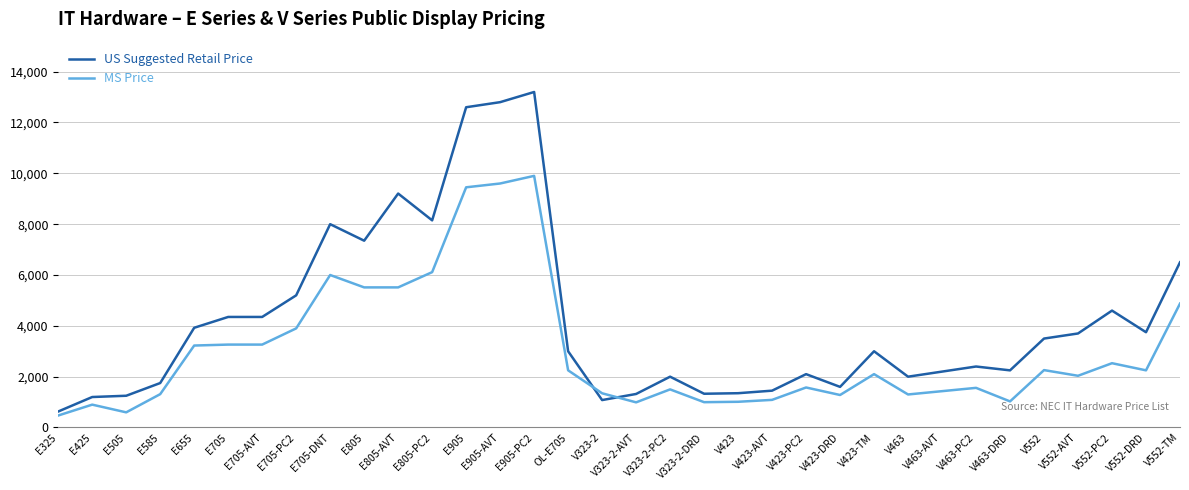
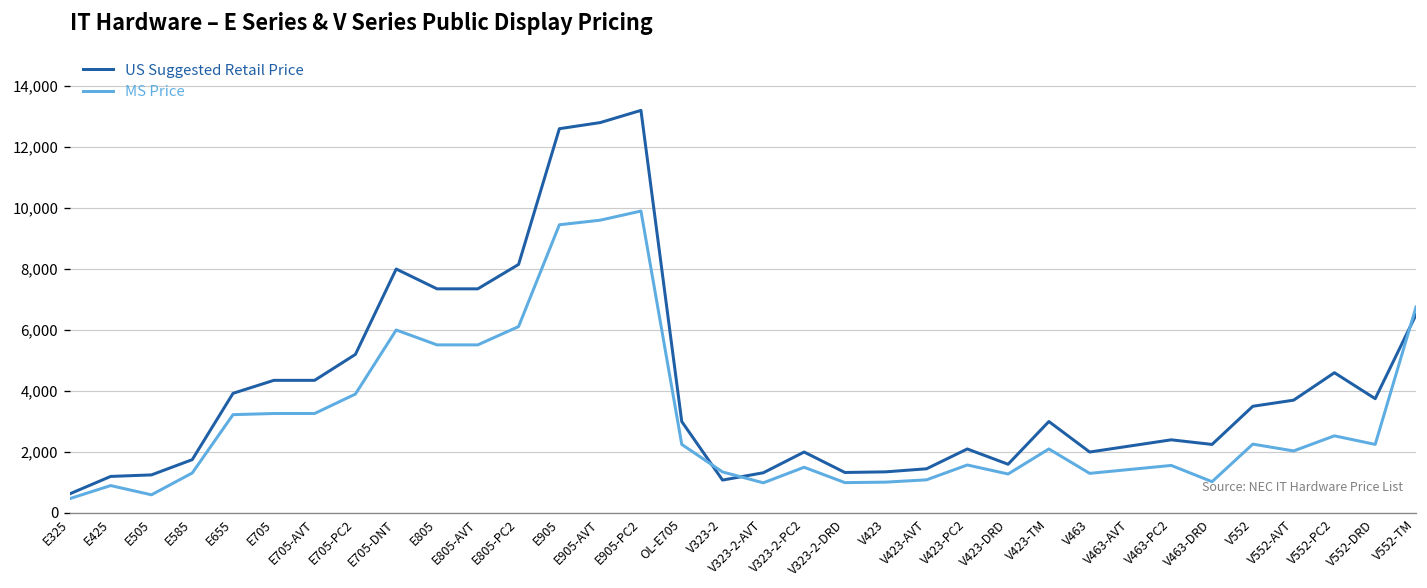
  {
    "US Suggested Retail Price": {
      "E325": "600",
      "E425": "1,200",
      "E505": "1,200",
      "E585": "1,700",
      "E655": "3,900",
      "E705": "4,300",
      "E705-AVT": "4,300",
      "E705-PC2": "5,200",
      "E705-DNT": "8,000",
      "E805": "7,300",
-     "E805-AVT": "9,200",
+     "E805-AVT": "7,300",
      "E805-PC2": "8,100",
      "E905": "12,600",
      "E905-AVT": "12,800",
      "E905-PC2": "13,200",
      "OL-E705": "3,000",
      "V323-2": "1,100",
      "V323-2-AVT": "1,300",
      "V323-2-PC2": "2,000",
      "V323-2-DRD": "1,300",
      "V423": "1,300",
      "V423-AVT": "1,400",
      "V423-PC2": "2,100",
      "V423-DRD": "1,600",
      "V423-TM": "3,000",
      "V463": "2,000",
      "V463-AVT": "2,200",
      "V463-PC2": "2,400",
      "V463-DRD": "2,200",
      "V552": "3,500",
      "V552-AVT": "3,700",
      "V552-PC2": "4,600",
      "V552-DRD": "3,700",
      "V552-TM": "6,500"
    },
    "MS Price": {
      "E325": "500",
      "E425": "900",
      "E505": "600",
      "E585": "1,300",
      "E655": "3,200",
      "E705": "3,300",
      "E705-AVT": "3,300",
      "E705-PC2": "3,900",
      "E705-DNT": "6,000",
      "E805": "5,500",
      "E805-AVT": "5,500",
      "E805-PC2": "6,100",
      "E905": "9,400",
      "E905-AVT": "9,600",
      "E905-PC2": "9,900",
      "OL-E705": "2,200",
      "V323-2": "1,300",
      "V323-2-AVT": "1,000",
      "V323-2-PC2": "1,500",
      "V323-2-DRD": "1,000",
      "V423": "1,000",
      "V423-AVT": "1,100",
      "V423-PC2": "1,600",
      "V423-DRD": "1,300",
      "V423-TM": "2,100",
      "V463": "1,300",
      "V463-AVT": "1,400",
      "V463-PC2": "1,600",
      "V463-DRD": "1,000",
      "V552": "2,300",
      "V552-AVT": "2,000",
      "V552-PC2": "2,500",
      "V552-DRD": "2,200",
-     "V552-TM": "4,900"
+     "V552-TM": "6,800"
    }
  }
